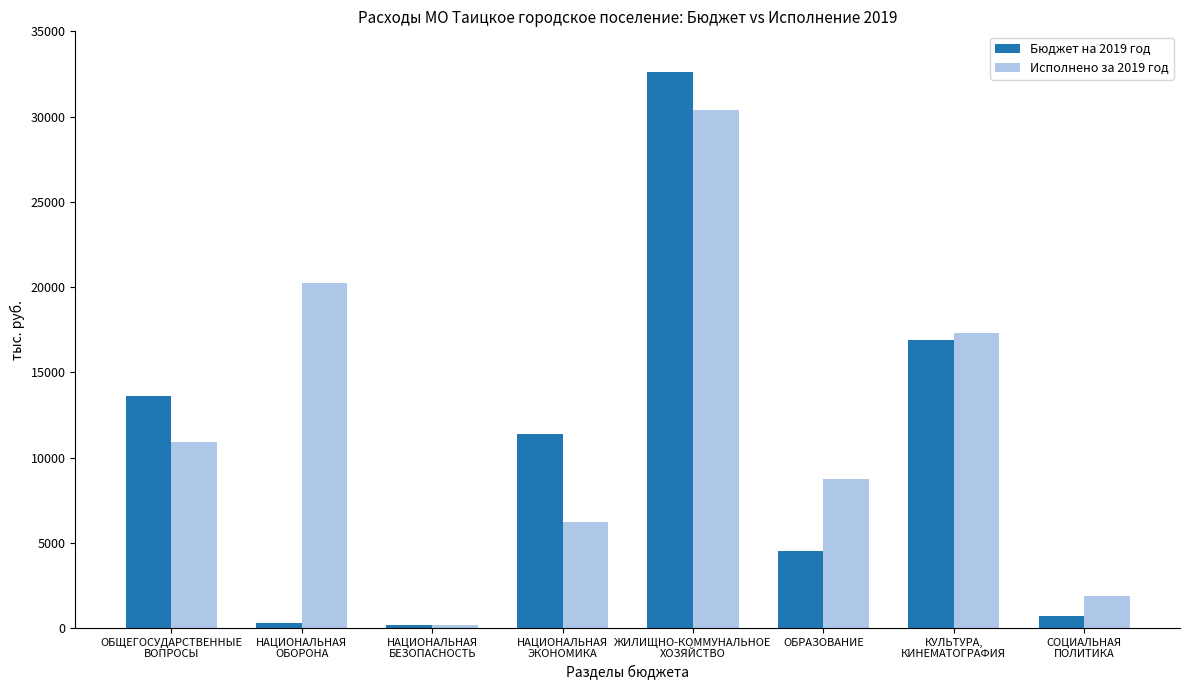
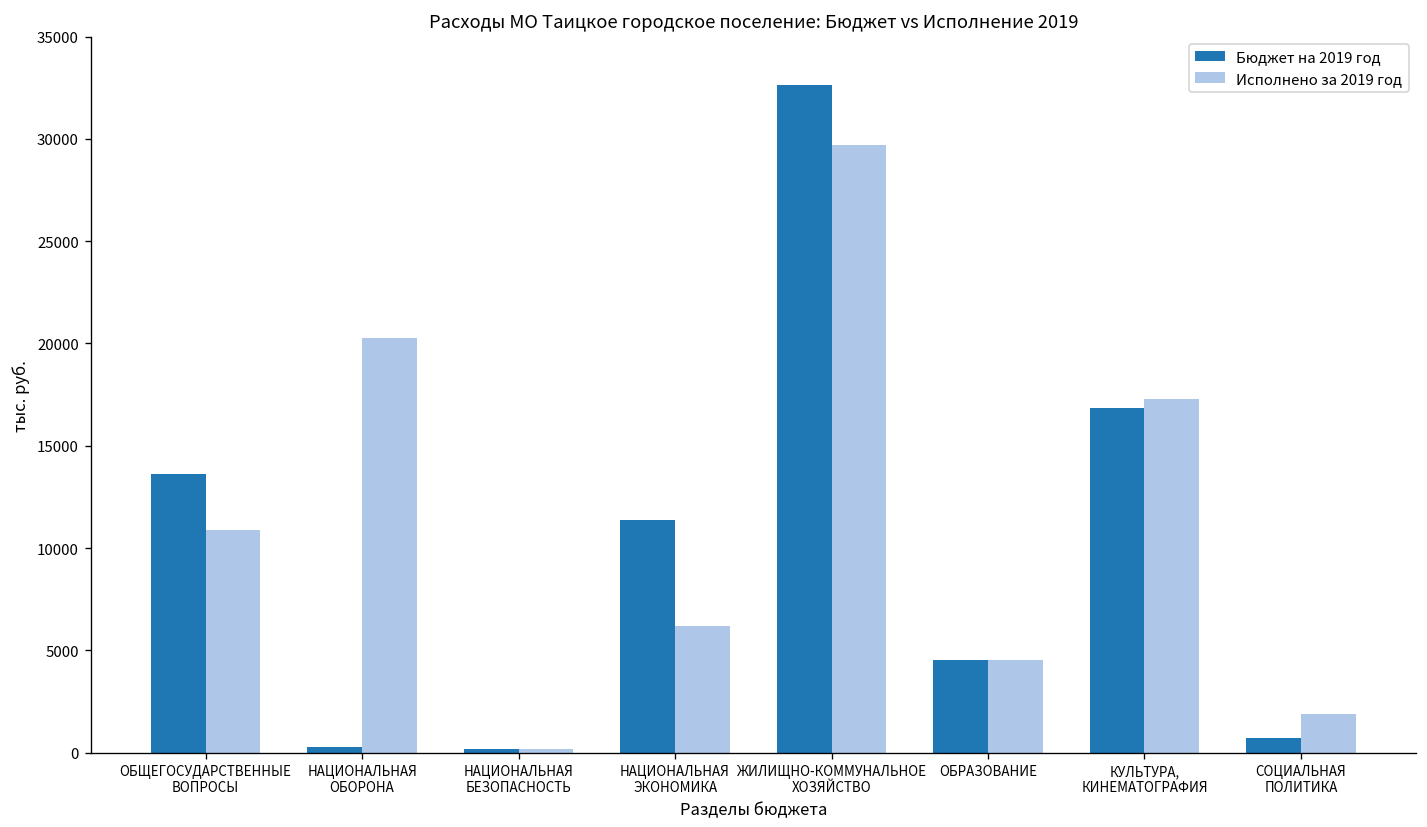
  {
    "Бюджет на 2019 год": {
      "ОБЩЕГОСУДАРСТВЕННЫЕ ВОПРОСЫ": 13600,
      "НАЦИОНАЛЬНАЯ ОБОРОНА": 300,
      "НАЦИОНАЛЬНАЯ БЕЗОПАСНОСТЬ": 200,
      "НАЦИОНАЛЬНАЯ ЭКОНОМИКА": 11400,
      "ЖИЛИЩНО-КОММУНАЛЬНОЕ ХОЗЯЙСТВО": 32600,
      "ОБРАЗОВАНИЕ": 4500,
      "КУЛЬТУРА, КИНЕМАТОГРАФИЯ": 16900,
      "СОЦИАЛЬНАЯ ПОЛИТИКА": 700
    },
    "Исполнено за 2019 год": {
      "ОБЩЕГОСУДАРСТВЕННЫЕ ВОПРОСЫ": 10900,
      "НАЦИОНАЛЬНАЯ ОБОРОНА": 20300,
      "НАЦИОНАЛЬНАЯ БЕЗОПАСНОСТЬ": 200,
      "НАЦИОНАЛЬНАЯ ЭКОНОМИКА": 6200,
-     "ЖИЛИЩНО-КОММУНАЛЬНОЕ ХОЗЯЙСТВО": 30400,
-     "ОБРАЗОВАНИЕ": 8800,
+     "ЖИЛИЩНО-КОММУНАЛЬНОЕ ХОЗЯЙСТВО": 29700,
+     "ОБРАЗОВАНИЕ": 4500,
      "КУЛЬТУРА, КИНЕМАТОГРАФИЯ": 17300,
      "СОЦИАЛЬНАЯ ПОЛИТИКА": 1900
    }
  }
